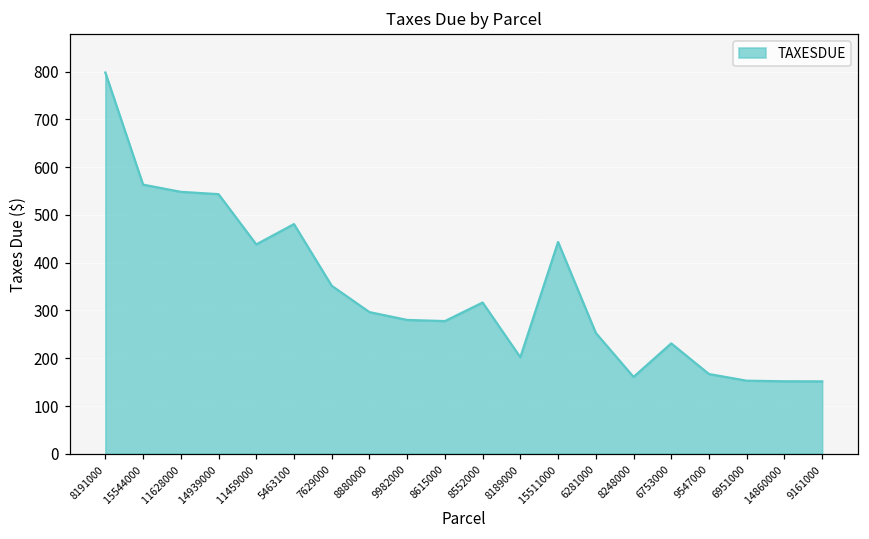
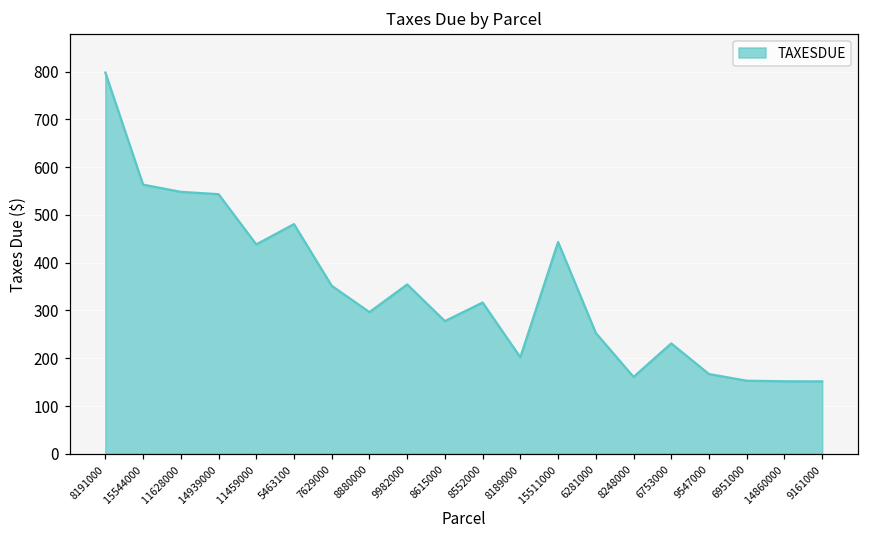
  {
    "8191000": 800,
    "15544000": 560,
    "11628000": 550,
    "14939000": 540,
    "11459000": 440,
    "5463100": 480,
    "7629000": 350,
    "8880000": 300,
-   "9982000": 280,
+   "9982000": 350,
    "8615000": 280,
    "8552000": 320,
    "8189000": 200,
    "15511000": 440,
    "6281000": 250,
    "8248000": 160,
    "6753000": 230,
    "9547000": 170,
    "6951000": 150,
    "14860000": 150,
    "9161000": 150
  }
